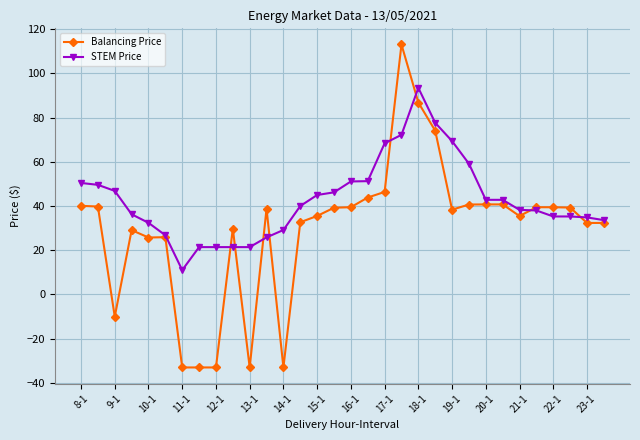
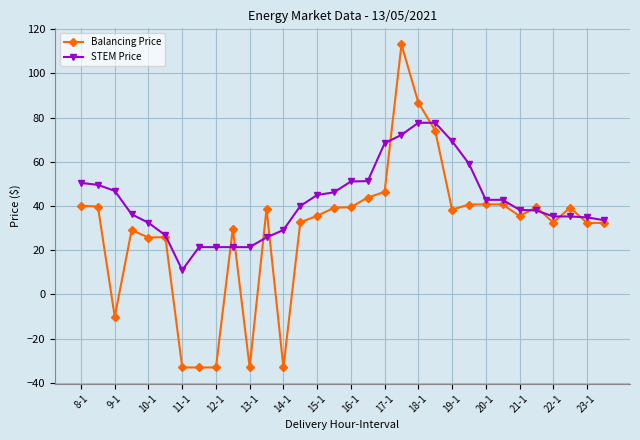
  {
    "Balancing Price": {
      "8-1": 40,
      "9-1": -10,
      "10-1": 26,
      "11-1": -33,
      "12-1": -33,
      "13-1": -33,
      "14-1": -33,
      "15-1": 36,
      "16-1": 39,
      "17-1": 46,
      "18-1": 87,
      "19-1": 38,
      "20-1": 41,
      "21-1": 35,
-     "22-1": 39,
+     "22-1": 33,
      "23-1": 32
    },
    "STEM Price": {
      "8-1": 50,
      "9-1": 47,
      "10-1": 32,
      "11-1": 11,
      "12-1": 21,
      "13-1": 21,
      "14-1": 29,
      "15-1": 45,
      "16-1": 51,
      "17-1": 68,
-     "18-1": 93,
+     "18-1": 78,
      "19-1": 69,
      "20-1": 43,
      "21-1": 38,
      "22-1": 35,
      "23-1": 35
    }
  }
